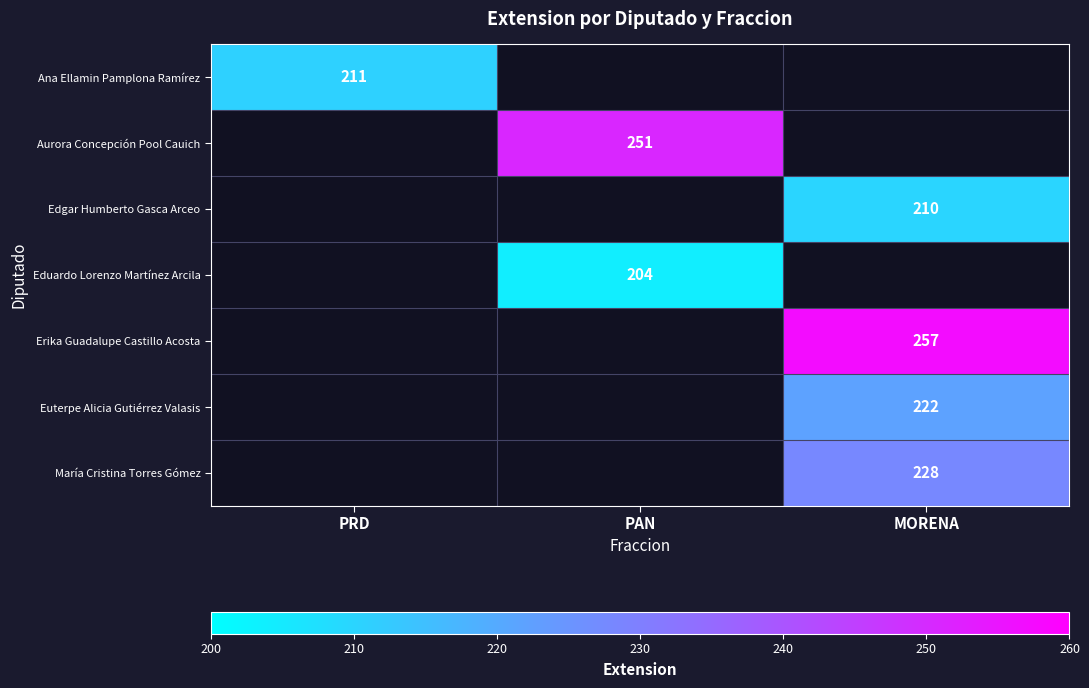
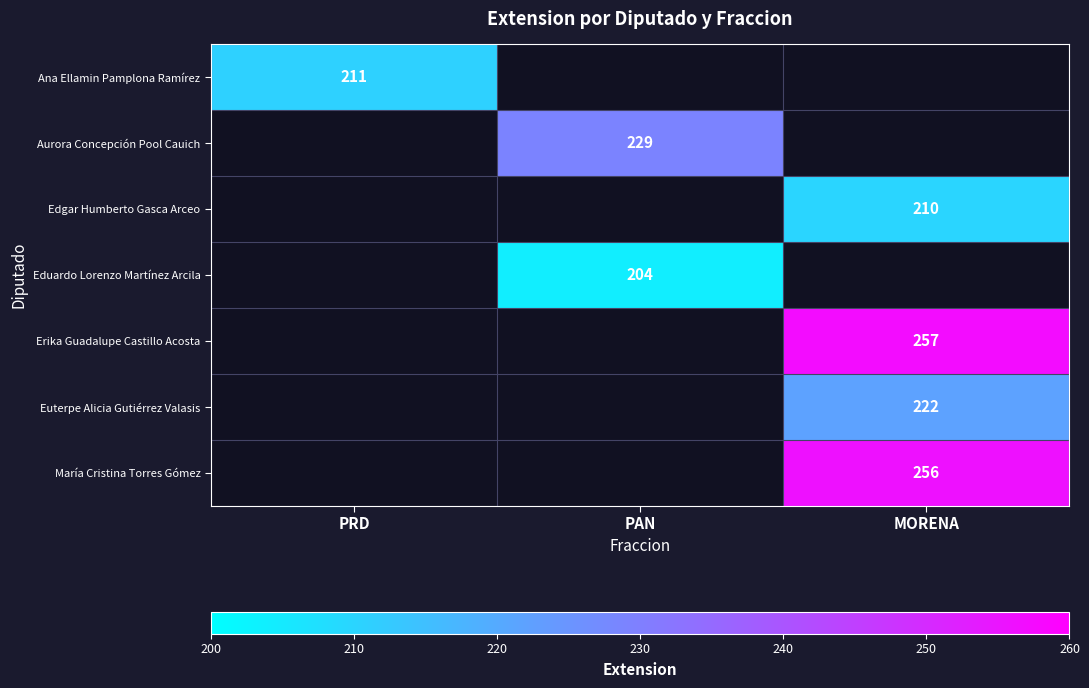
  {
    "Ana Ellamin Pamplona Ramírez": {
      "PRD": 211
    },
    "Aurora Concepción Pool Cauich": {
-     "PAN": 251
+     "PAN": 229
    },
    "Edgar Humberto Gasca Arceo": {
      "MORENA": 210
    },
    "Eduardo Lorenzo Martínez Arcila": {
      "PAN": 204
    },
    "Erika Guadalupe Castillo Acosta": {
      "MORENA": 257
    },
    "Euterpe Alicia Gutiérrez Valasis": {
      "MORENA": 222
    },
    "María Cristina Torres Gómez": {
-     "MORENA": 228
+     "MORENA": 256
    }
  }
